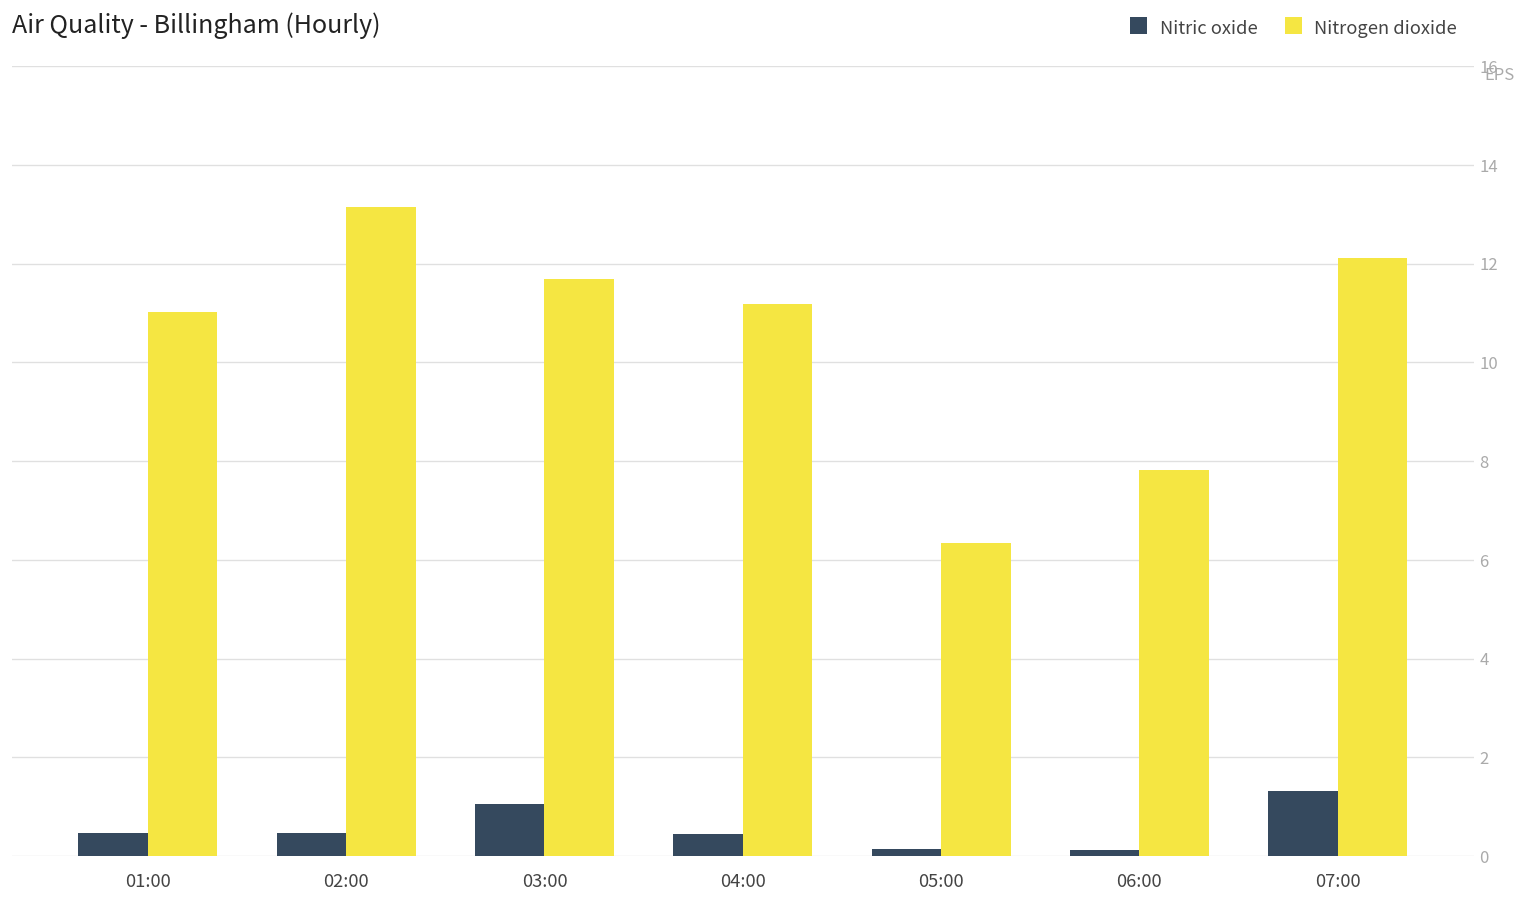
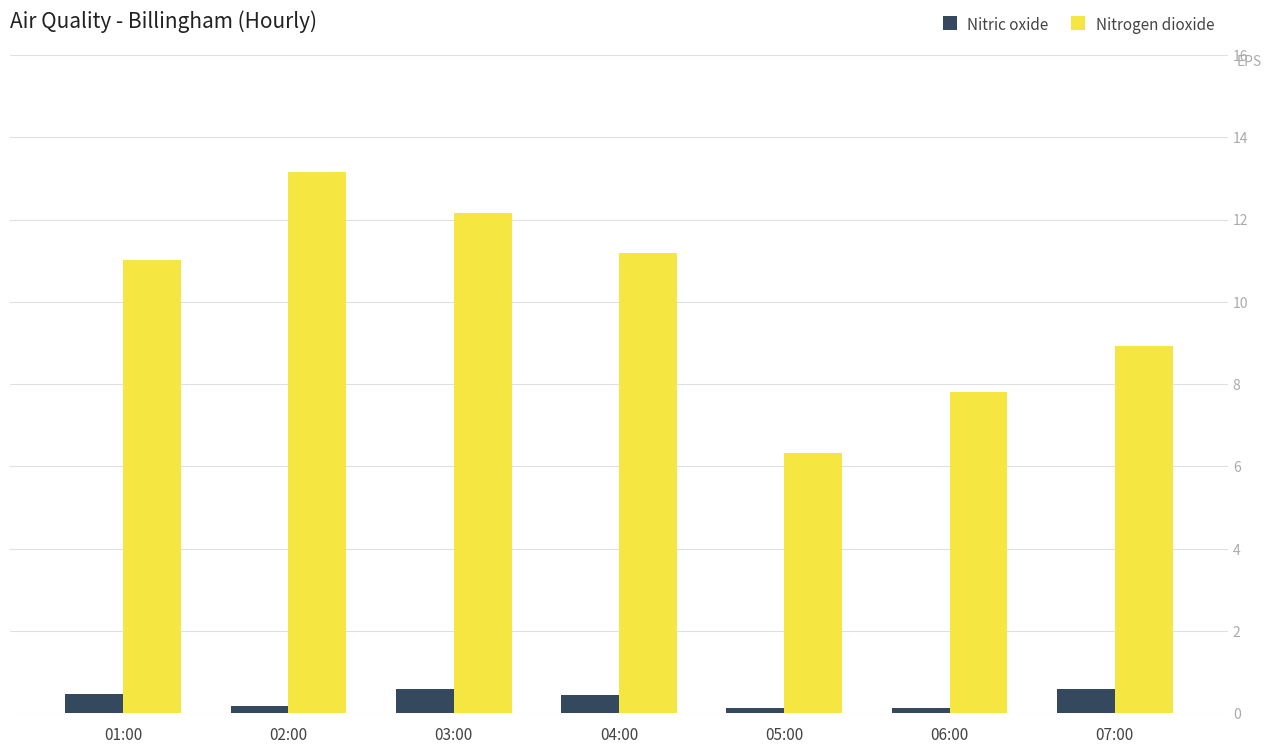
  {
    "Nitric oxide": {
      "01:00": 0.5,
-     "02:00": 0.5,
-     "03:00": 1.0,
+     "02:00": 0.2,
+     "03:00": 0.6,
      "04:00": 0.4,
      "05:00": 0.1,
      "06:00": 0.1,
-     "07:00": 1.3
+     "07:00": 0.6
    },
    "Nitrogen dioxide": {
      "01:00": 11.0,
      "02:00": 13.1,
-     "03:00": 11.7,
+     "03:00": 12.2,
      "04:00": 11.2,
      "05:00": 6.3,
      "06:00": 7.8,
-     "07:00": 12.1
+     "07:00": 8.9
    }
  }
